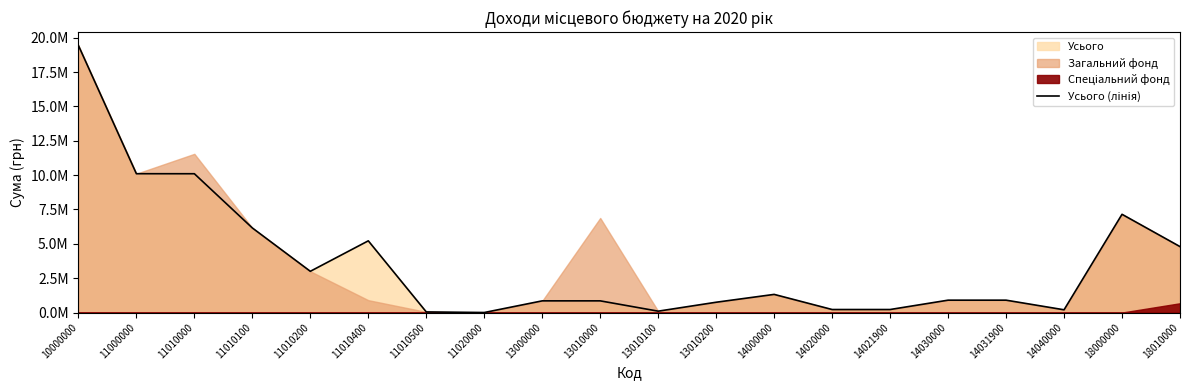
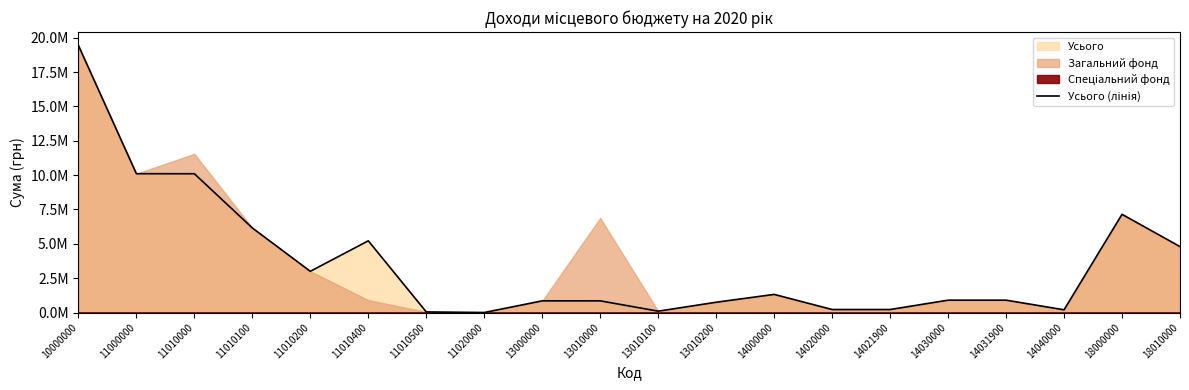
  {
    "Усього": {
      "11010000": 10100000,
      "11010400": 5200000,
      "13010000": 900000
    },
    "Загальний фонд": {
      "11010000": 11500000,
      "11010400": 900000,
      "13010000": 6900000
    },
    "Спеціальний фонд": {
      "11000000": 0,
      "11010000": 0,
      "11010100": 0,
      "11010200": 0,
      "11010400": 0,
      "13000000": 0,
      "13010000": 0,
      "13010200": 0,
      "14000000": 0,
      "14020000": 0,
      "14021900": 0,
      "14030000": 0,
      "14031900": 0,
      "14040000": 0,
      "18000000": 0,
-     "18010000": 700000
+     "18010000": 0
    }
  }
